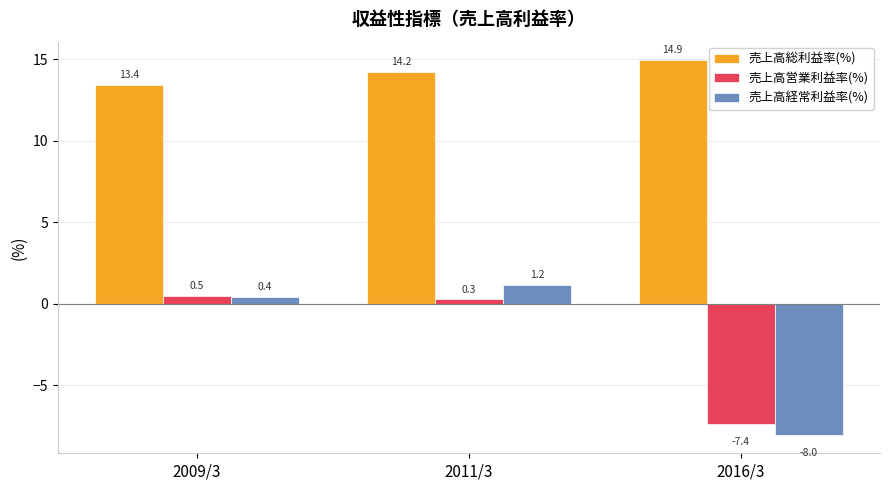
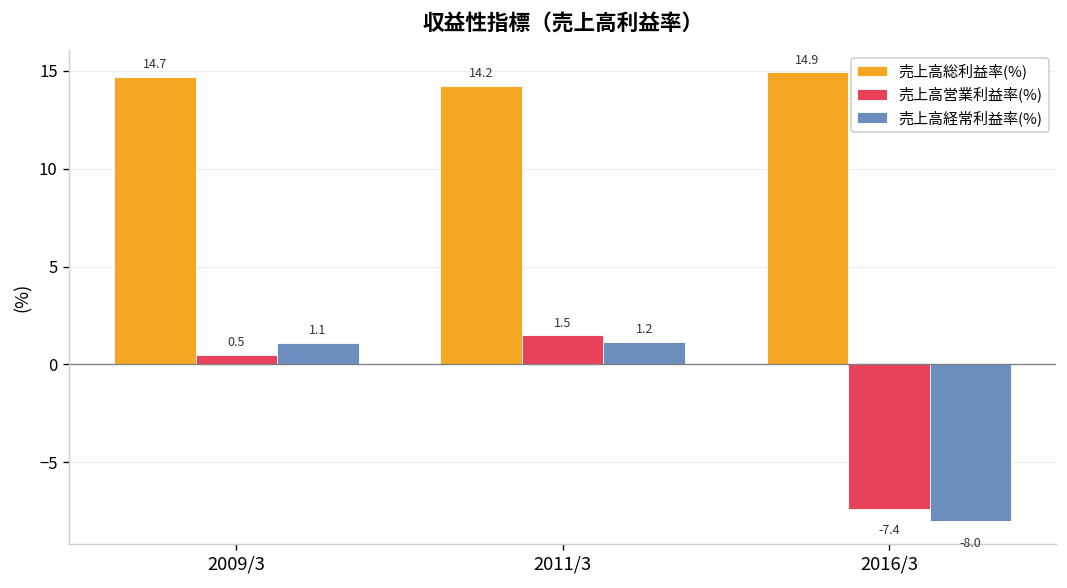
  {
    "売上高総利益率(%)": {
-     "2009/3": 13.4,
+     "2009/3": 14.7,
      "2011/3": 14.2,
      "2016/3": 14.9
    },
    "売上高営業利益率(%)": {
      "2009/3": 0.5,
-     "2011/3": 0.3,
+     "2011/3": 1.5,
      "2016/3": -7.4
    },
    "売上高経常利益率(%)": {
-     "2009/3": 0.4,
+     "2009/3": 1.1,
      "2011/3": 1.2,
      "2016/3": -8.0
    }
  }
